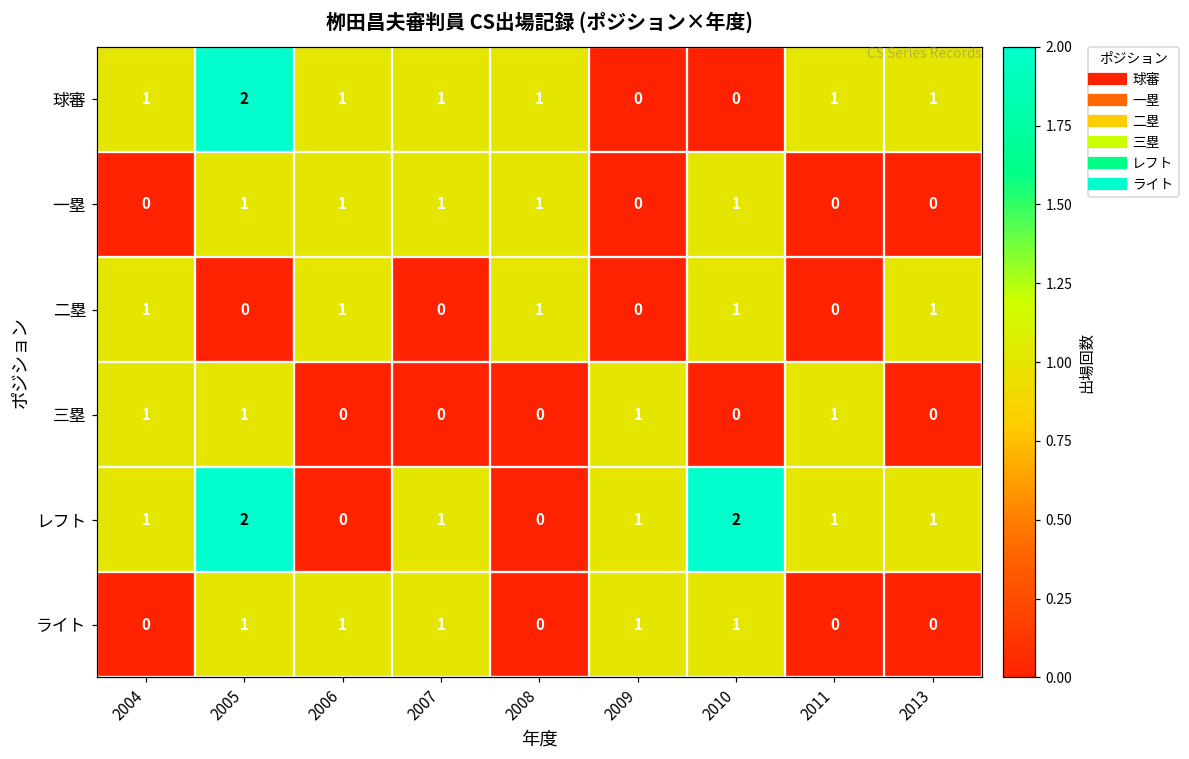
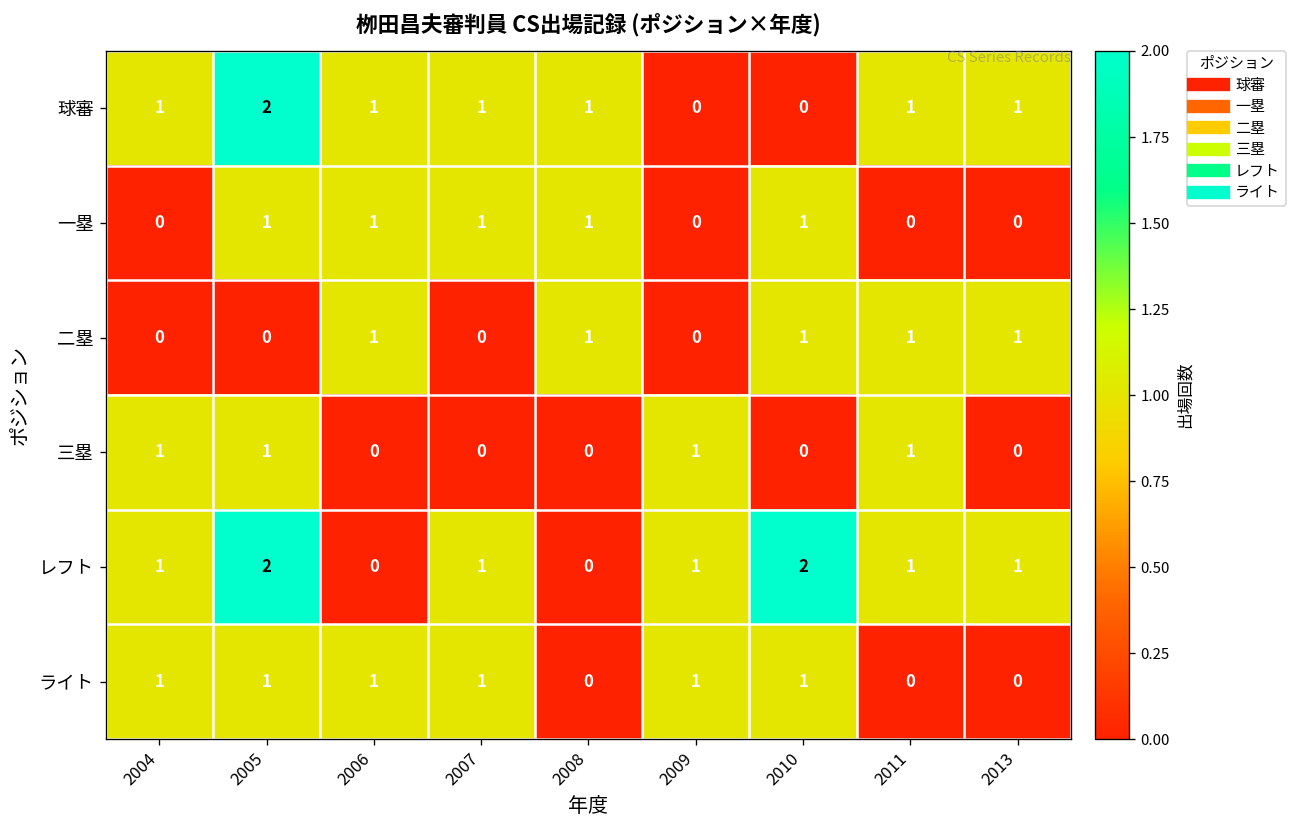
  {
    "球審": {
      "2004": 1,
      "2005": 2,
      "2006": 1,
      "2007": 1,
      "2008": 1,
      "2009": 0,
      "2010": 0,
      "2011": 1
    },
    "一塁": {
      "2004": 0,
      "2005": 1,
      "2006": 1,
      "2007": 1,
      "2008": 1,
      "2009": 0,
      "2010": 1,
      "2011": 0,
      "2013": 0
    },
    "二塁": {
-     "2004": 1,
+     "2004": 0,
      "2005": 0,
      "2006": 1,
      "2007": 0,
      "2008": 1,
      "2009": 0,
      "2010": 1,
-     "2011": 0,
+     "2011": 1,
      "2013": 1
    },
    "三塁": {
      "2004": 1,
      "2005": 1,
      "2006": 0,
      "2007": 0,
      "2008": 0,
      "2009": 1,
      "2010": 0,
      "2011": 1,
      "2013": 0
    },
    "レフト": {
      "2004": 1,
      "2005": 2,
      "2006": 0,
      "2007": 1,
      "2008": 0,
      "2009": 1,
      "2010": 2,
      "2011": 1,
      "2013": 1
    },
    "ライト": {
-     "2004": 0,
+     "2004": 1,
      "2005": 1,
      "2006": 1,
      "2007": 1,
      "2008": 0,
      "2009": 1,
      "2010": 1,
      "2011": 0,
      "2013": 0
    }
  }
